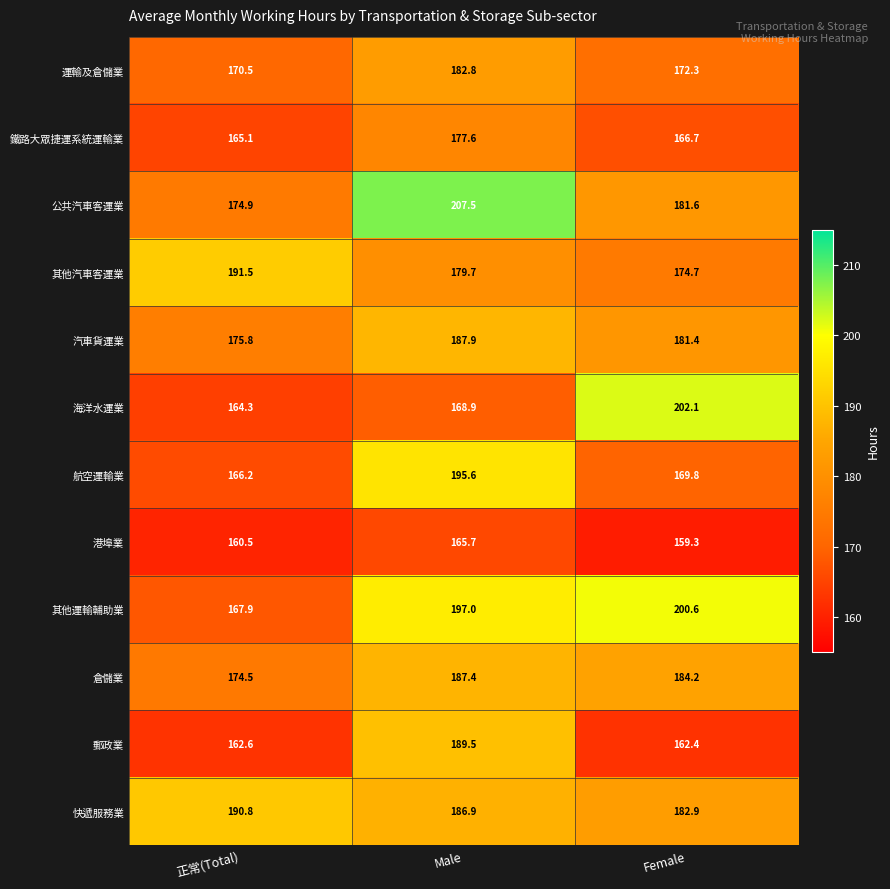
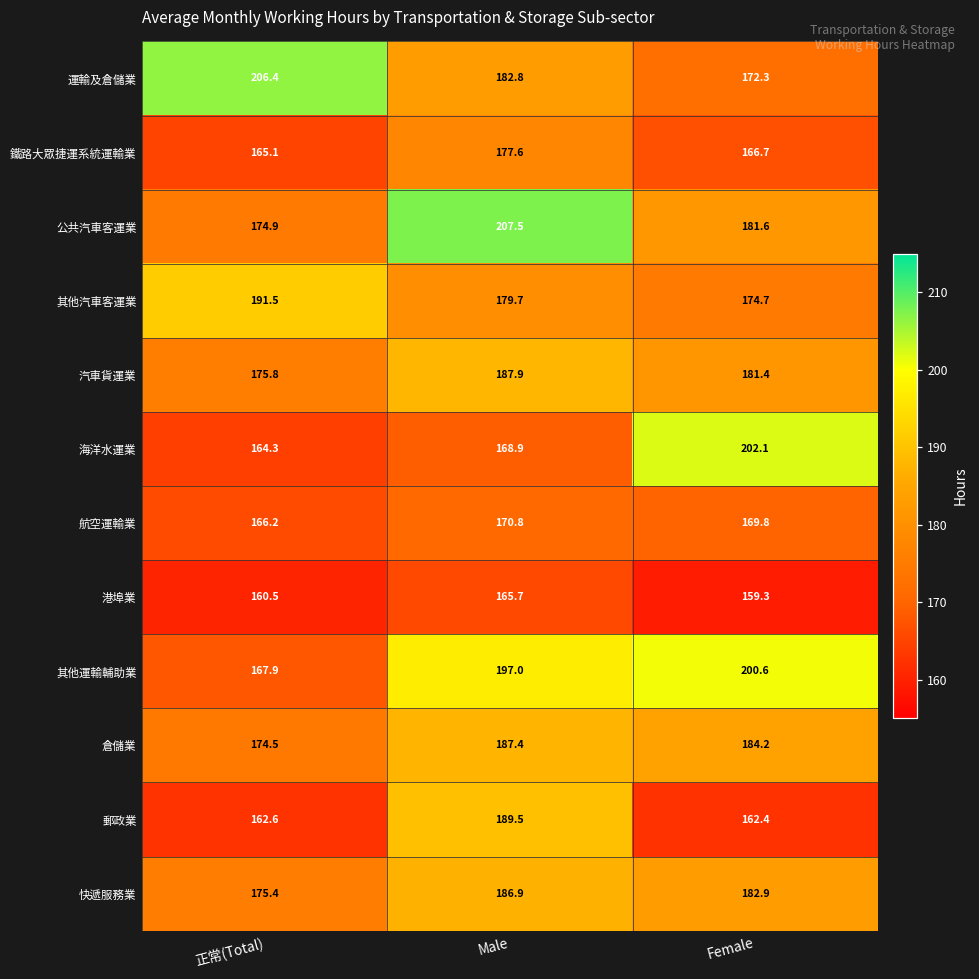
  {
    "運輸及倉儲業": {
-     "正常(Total)": 170.5,
+     "正常(Total)": 206.4,
      "Male": 182.8,
      "Female": 172.3
    },
    "鐵路大眾捷運系統運輸業": {
      "正常(Total)": 165.1,
      "Male": 177.6,
      "Female": 166.7
    },
    "公共汽車客運業": {
      "正常(Total)": 174.9,
      "Male": 207.5,
      "Female": 181.6
    },
    "其他汽車客運業": {
      "正常(Total)": 191.5,
      "Male": 179.7,
      "Female": 174.7
    },
    "汽車貨運業": {
      "正常(Total)": 175.8,
      "Male": 187.9,
      "Female": 181.4
    },
    "海洋水運業": {
      "正常(Total)": 164.3,
      "Male": 168.9,
      "Female": 202.1
    },
    "航空運輸業": {
      "正常(Total)": 166.2,
-     "Male": 195.6,
+     "Male": 170.8,
      "Female": 169.8
    },
    "港埠業": {
      "正常(Total)": 160.5,
      "Male": 165.7,
      "Female": 159.3
    },
    "其他運輸輔助業": {
      "正常(Total)": 167.9,
      "Male": 197.0,
      "Female": 200.6
    },
    "倉儲業": {
      "正常(Total)": 174.5,
      "Male": 187.4,
      "Female": 184.2
    },
    "郵政業": {
      "正常(Total)": 162.6,
      "Male": 189.5,
      "Female": 162.4
    },
    "快遞服務業": {
-     "正常(Total)": 190.8,
+     "正常(Total)": 175.4,
      "Male": 186.9,
      "Female": 182.9
    }
  }
